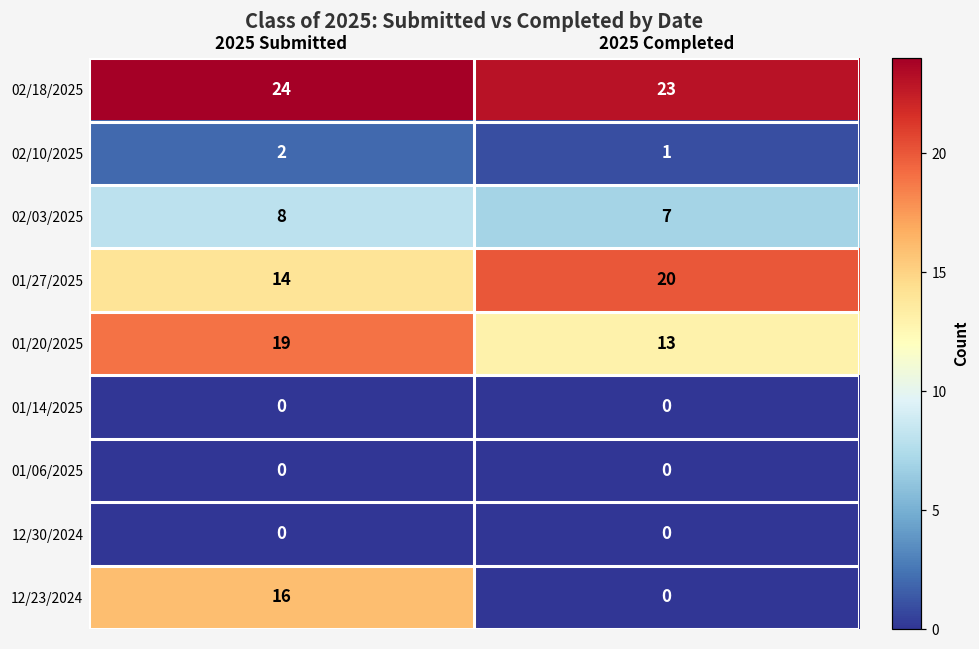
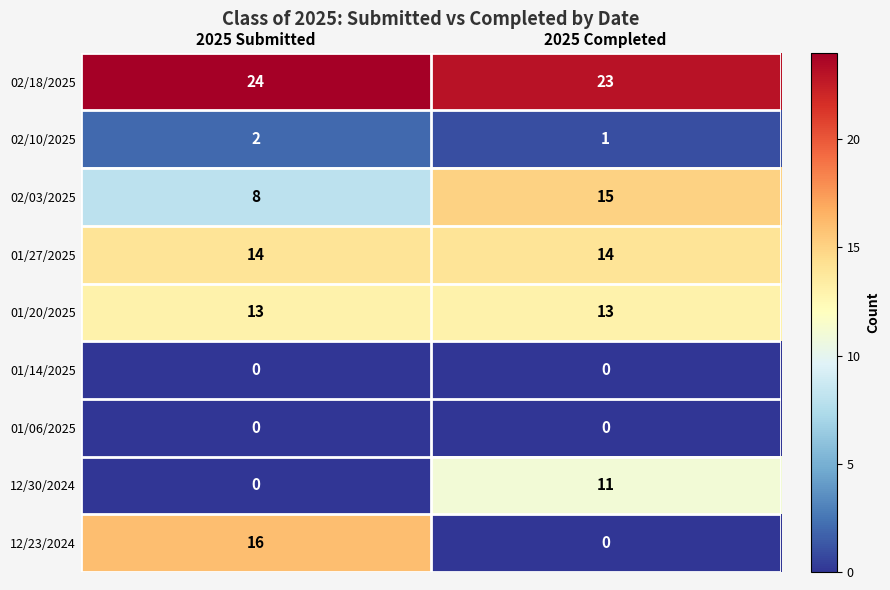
  {
    "02/18/2025": {
      "2025 Submitted": 24,
      "2025 Completed": 23
    },
    "02/10/2025": {
      "2025 Submitted": 2,
      "2025 Completed": 1
    },
    "02/03/2025": {
      "2025 Submitted": 8,
-     "2025 Completed": 7
+     "2025 Completed": 15
    },
    "01/27/2025": {
      "2025 Submitted": 14,
-     "2025 Completed": 20
+     "2025 Completed": 14
    },
    "01/20/2025": {
-     "2025 Submitted": 19,
+     "2025 Submitted": 13,
      "2025 Completed": 13
    },
    "01/14/2025": {
      "2025 Submitted": 0,
      "2025 Completed": 0
    },
    "01/06/2025": {
      "2025 Submitted": 0,
      "2025 Completed": 0
    },
    "12/30/2024": {
      "2025 Submitted": 0,
-     "2025 Completed": 0
+     "2025 Completed": 11
    },
    "12/23/2024": {
      "2025 Submitted": 16,
      "2025 Completed": 0
    }
  }
